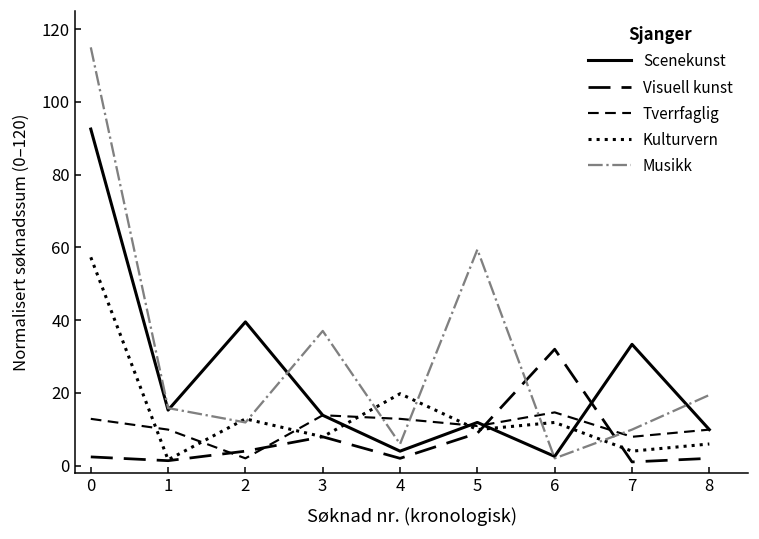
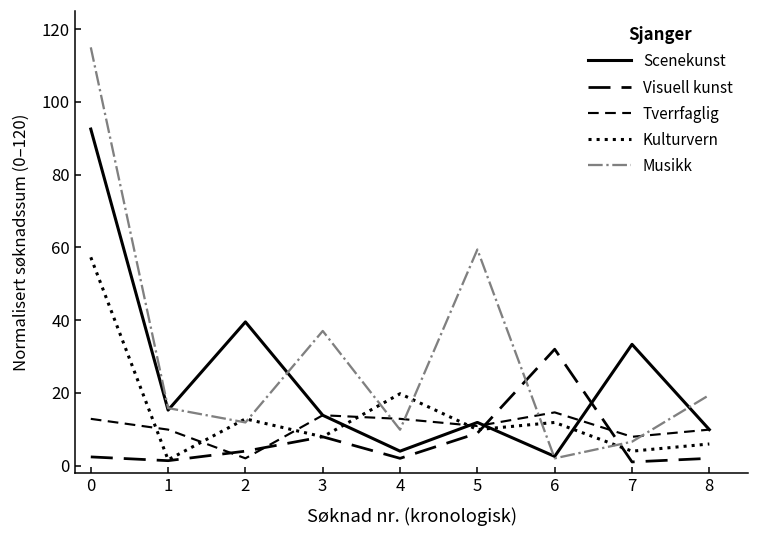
  {
    "Musikk": {
      "0": 115,
      "2": 12,
      "3": 37,
-     "4": 6,
+     "4": 10,
      "5": 59,
-     "7": 10,
+     "7": 7,
      "8": 19
    }
  }
